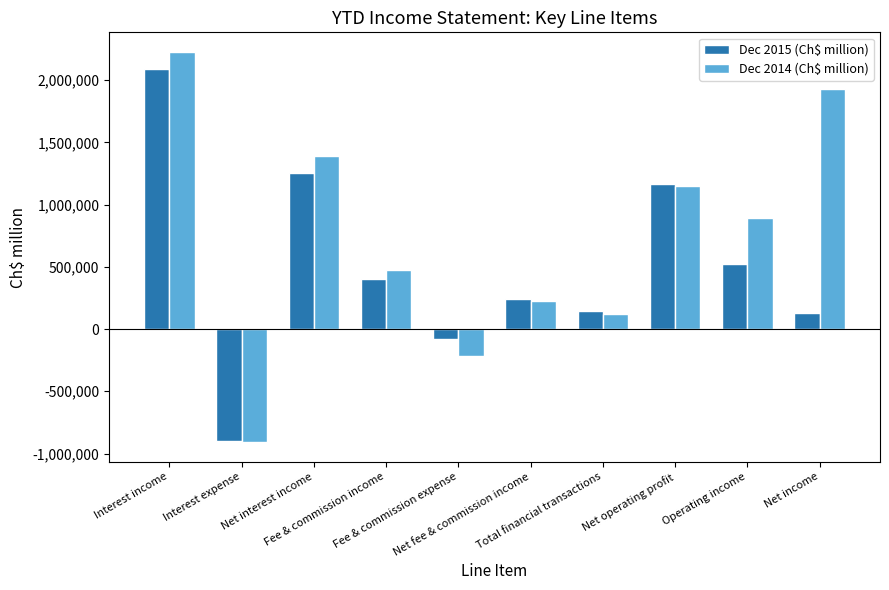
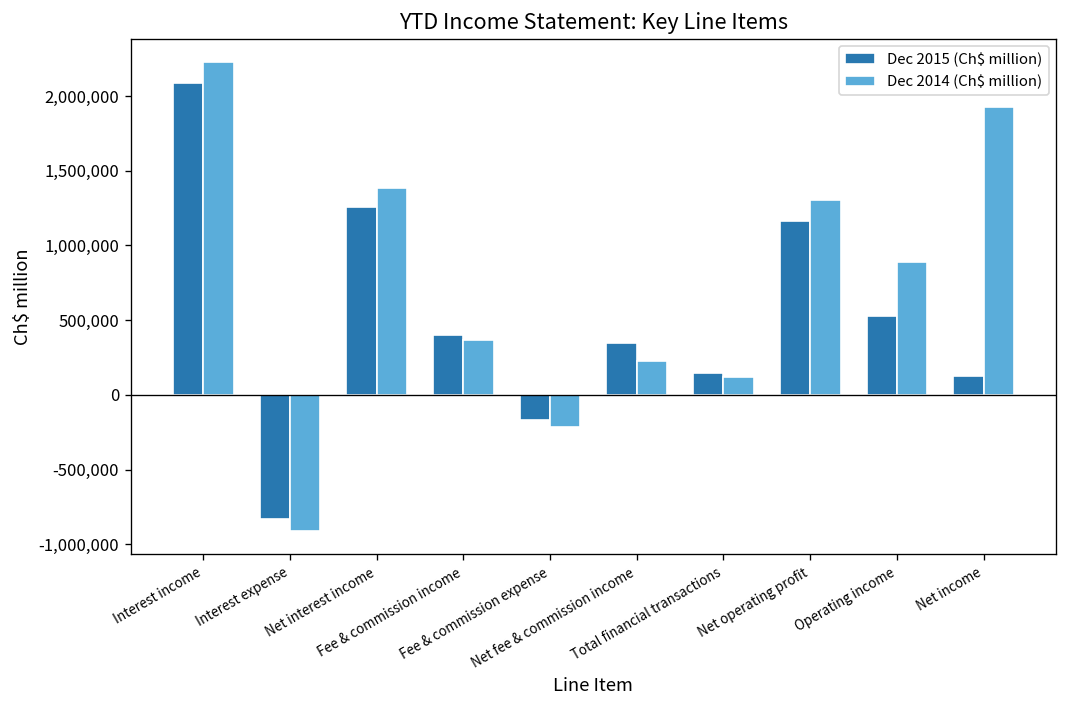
  {
    "Dec 2015 (Ch$ million)": {
      "Interest income": "2,090,000",
-     "Interest expense": "-900,000",
+     "Interest expense": "-830,000",
      "Net interest income": "1,260,000",
      "Fee & commission income": "400,000",
-     "Fee & commission expense": "-80,000",
-     "Net fee & commission income": "240,000",
+     "Fee & commission expense": "-170,000",
+     "Net fee & commission income": "340,000",
      "Total financial transactions": "150,000",
      "Net operating profit": "1,160,000",
      "Operating income": "520,000",
      "Net income": "130,000"
    },
    "Dec 2014 (Ch$ million)": {
      "Interest income": "2,230,000",
      "Interest expense": "-910,000",
      "Net interest income": "1,390,000",
-     "Fee & commission income": "470,000",
+     "Fee & commission income": "370,000",
      "Fee & commission expense": "-220,000",
      "Net fee & commission income": "230,000",
      "Total financial transactions": "120,000",
-     "Net operating profit": "1,150,000",
+     "Net operating profit": "1,310,000",
      "Operating income": "890,000",
      "Net income": "1,930,000"
    }
  }
